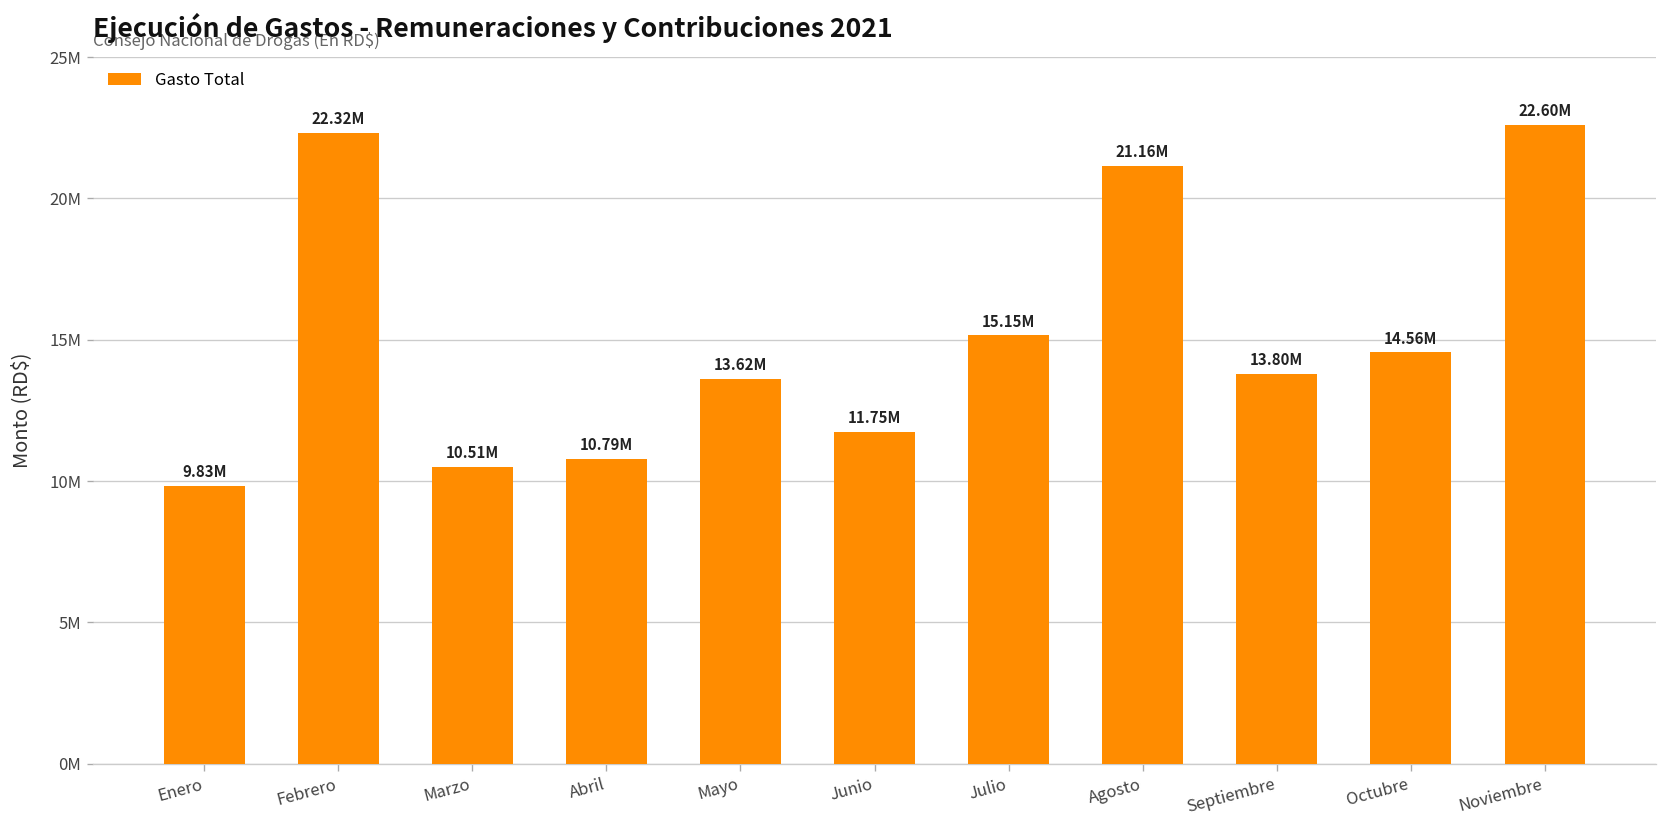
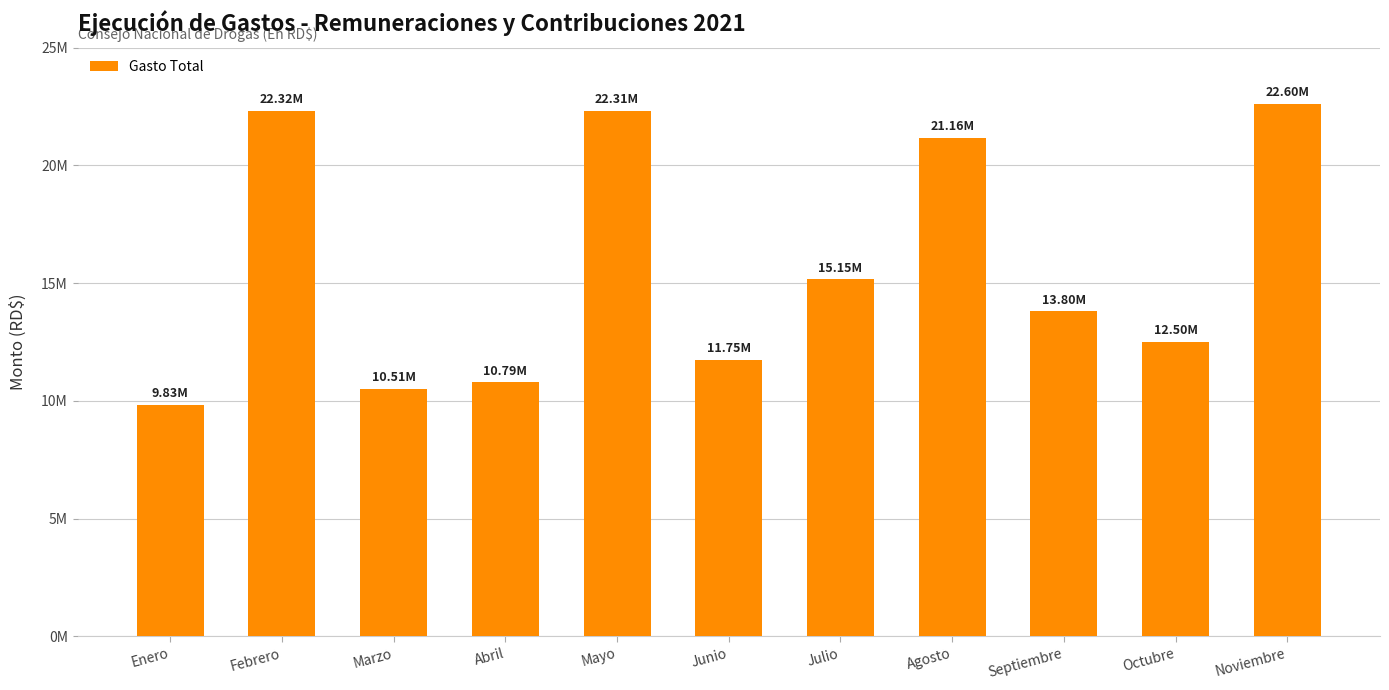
  {
    "Enero": "9.83M",
    "Febrero": "22.32M",
    "Marzo": "10.51M",
    "Abril": "10.79M",
-   "Mayo": "13.62M",
+   "Mayo": "22.31M",
    "Junio": "11.75M",
    "Julio": "15.15M",
    "Agosto": "21.16M",
    "Septiembre": "13.80M",
-   "Octubre": "14.56M",
+   "Octubre": "12.50M",
    "Noviembre": "22.60M"
  }
